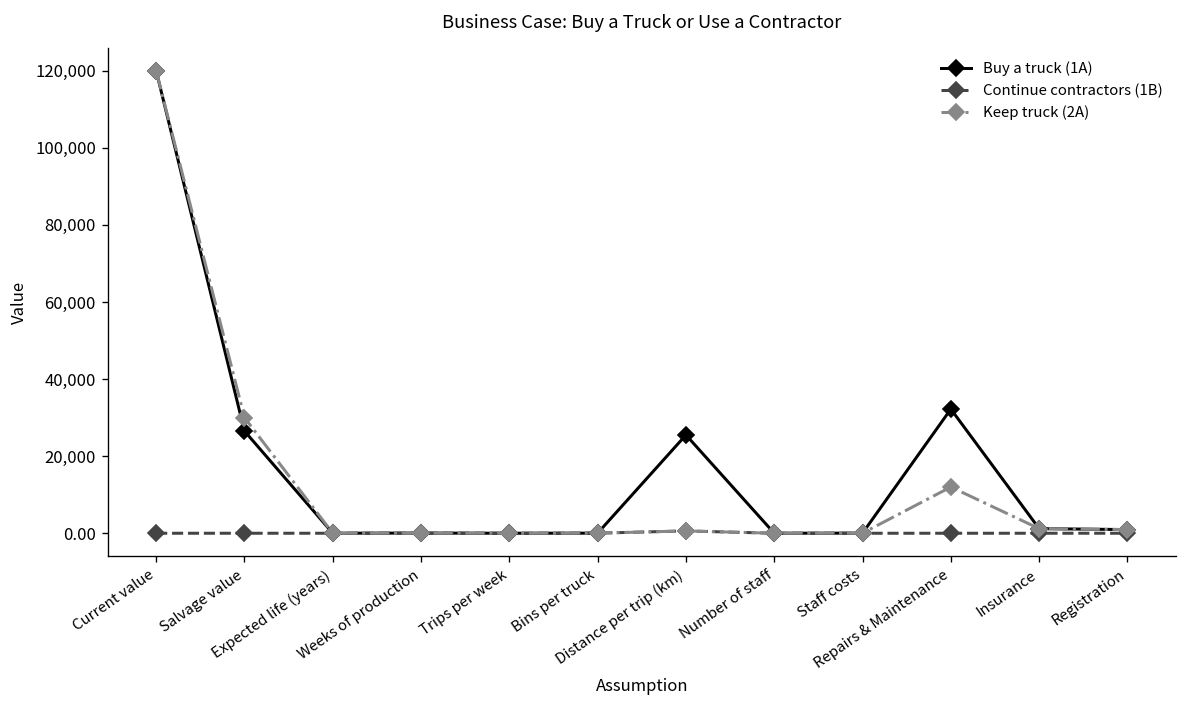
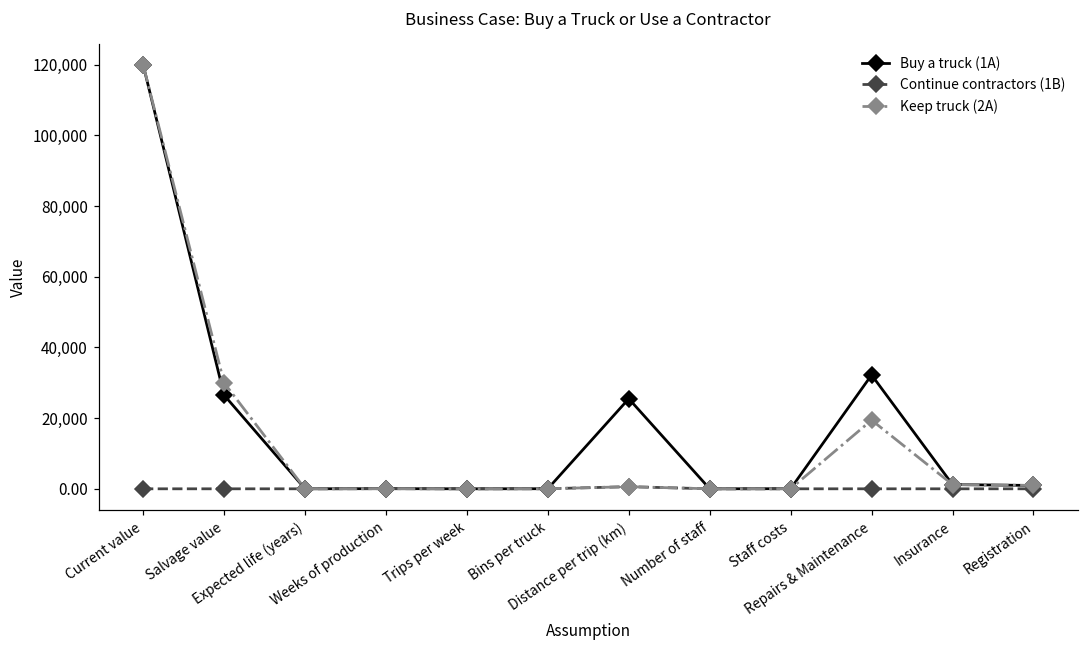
  {
    "Buy a truck (1A)": {
      "Salvage value": "27,000",
      "Distance per trip (km)": "25,000",
      "Repairs & Maintenance": "32,000"
    },
    "Continue contractors (1B)": {
      "Current value": "0",
      "Salvage value": "0",
      "Repairs & Maintenance": "0",
      "Insurance": "0",
      "Registration": "0"
    },
    "Keep truck (2A)": {
      "Salvage value": "30,000",
-     "Repairs & Maintenance": "12,000"
+     "Repairs & Maintenance": "19,000"
    }
  }
